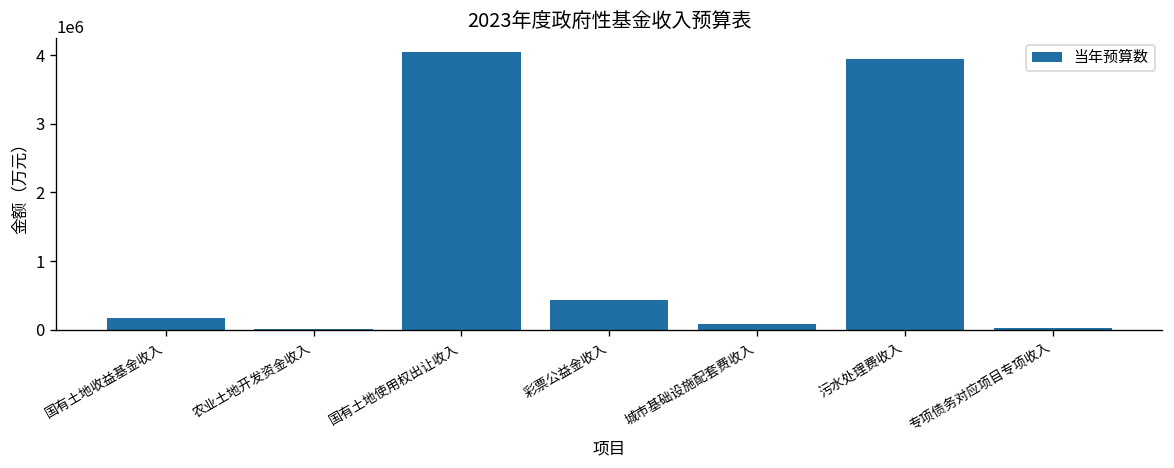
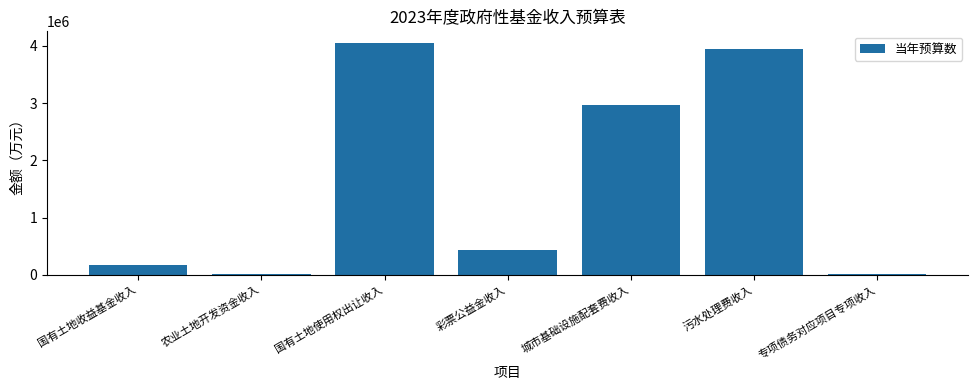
  {
    "国有土地收益基金收入": 200000,
    "国有土地使用权出让收入": 4100000,
    "彩票公益金收入": 400000,
-   "城市基础设施配套费收入": 100000,
+   "城市基础设施配套费收入": 3000000,
    "污水处理费收入": 3900000
  }
